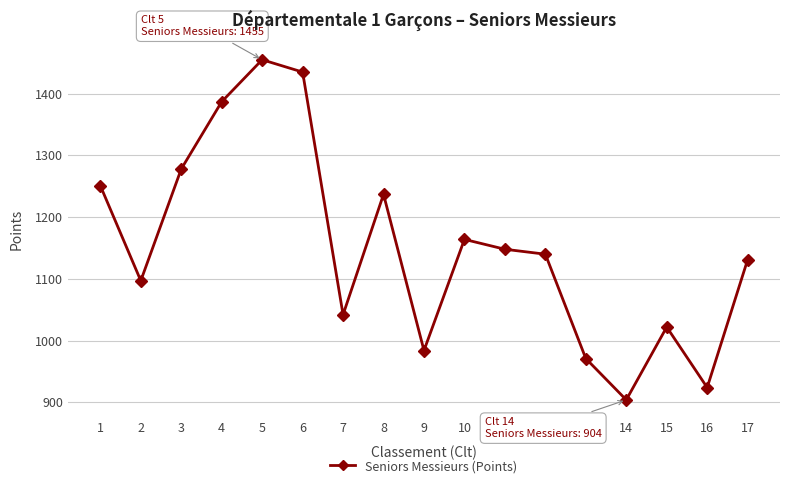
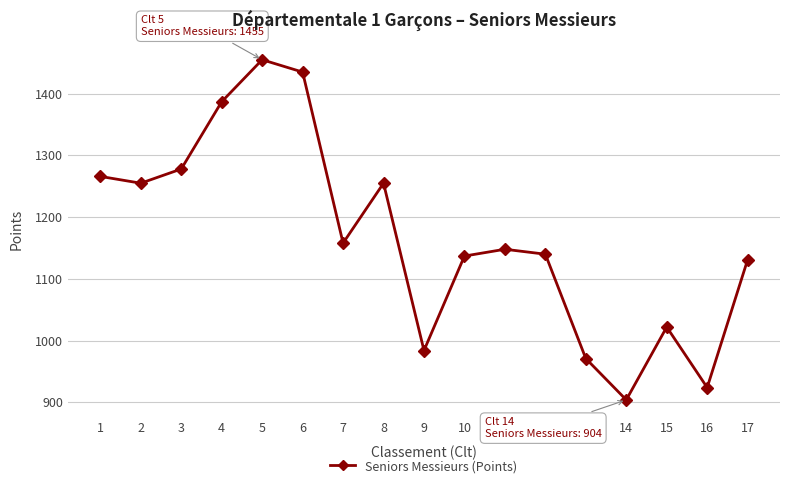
  {
-   "1": 1250,
-   "2": 1100,
+   "1": 1270,
+   "2": 1260,
    "3": 1280,
    "4": 1390,
    "6": 1440,
-   "7": 1040,
-   "8": 1240,
+   "7": 1160,
+   "8": 1260,
    "9": 980,
-   "10": 1160,
+   "10": 1140,
    "11": 1150,
    "12": 1140,
    "13": 970,
    "15": 1020,
    "16": 920,
    "17": 1130
  }
